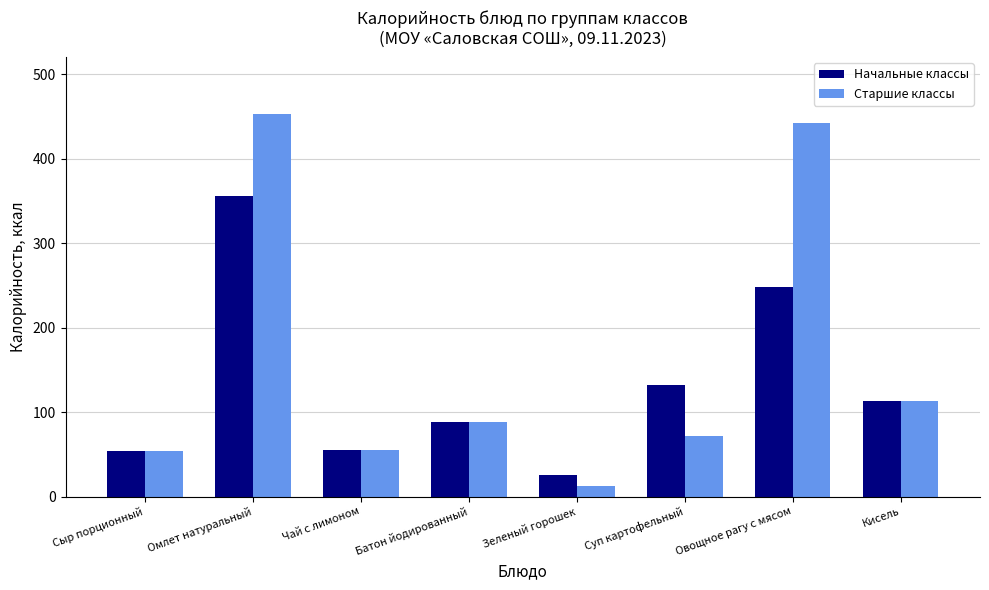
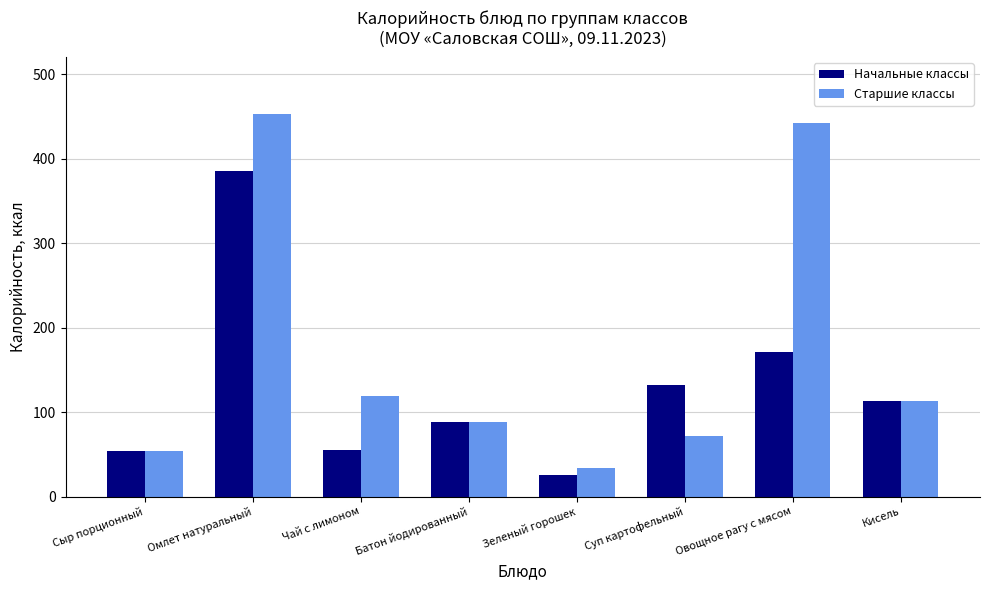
  {
    "Начальные классы": {
      "Сыр порционный": 50,
-     "Омлет натуральный": 360,
+     "Омлет натуральный": 380,
      "Чай с лимоном": 60,
      "Батон йодированный": 90,
      "Зеленый горошек": 30,
      "Суп картофельный": 130,
-     "Овощное рагу с мясом": 250,
+     "Овощное рагу с мясом": 170,
      "Кисель": 110
    },
    "Старшие классы": {
      "Сыр порционный": 50,
      "Омлет натуральный": 450,
-     "Чай с лимоном": 60,
+     "Чай с лимоном": 120,
      "Батон йодированный": 90,
-     "Зеленый горошек": 10,
+     "Зеленый горошек": 30,
      "Суп картофельный": 70,
      "Овощное рагу с мясом": 440,
      "Кисель": 110
    }
  }
